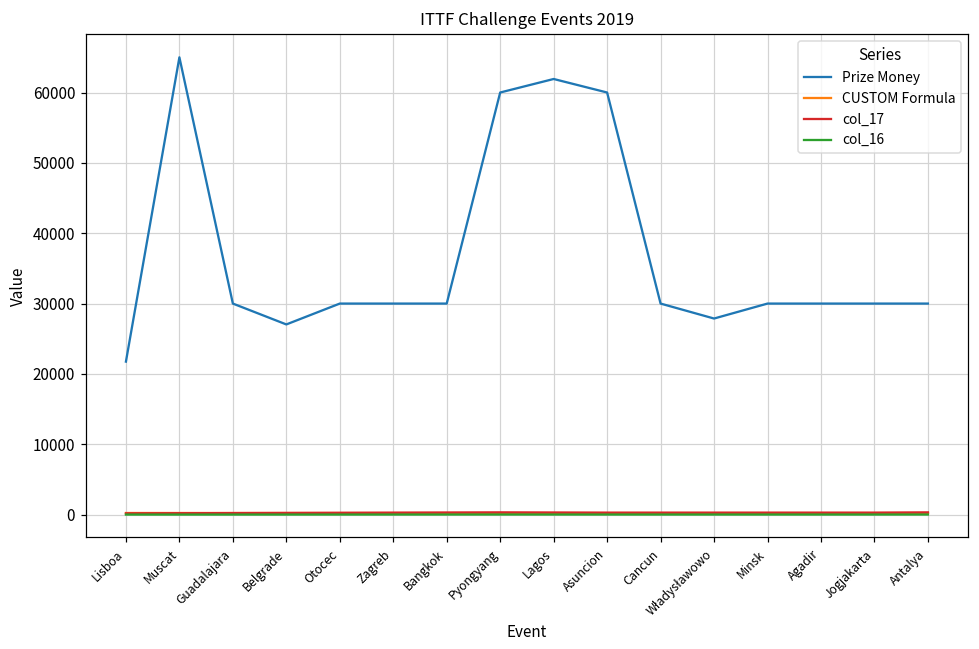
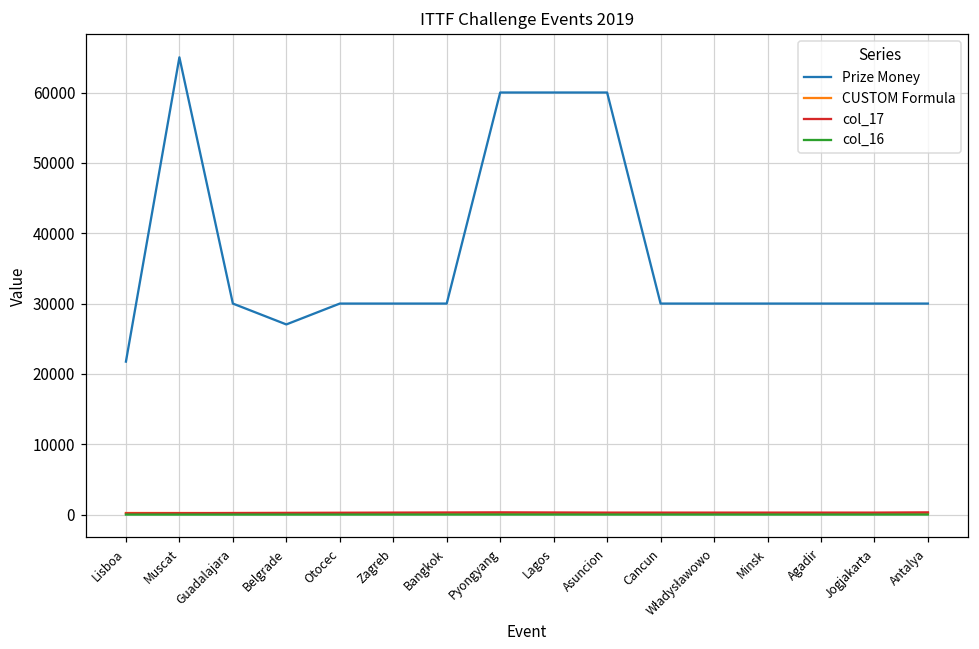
  {
    "Prize Money": {
      "Lisboa": 22000,
      "Muscat": 65000,
      "Guadalajara": 30000,
      "Belgrade": 27000,
      "Otocec": 30000,
      "Zagreb": 30000,
      "Bangkok": 30000,
      "Pyongyang": 60000,
-     "Lagos": 62000,
+     "Lagos": 60000,
      "Asuncion": 60000,
      "Cancun": 30000,
-     "Władysławowo": 28000,
+     "Władysławowo": 30000,
      "Minsk": 30000,
      "Agadir": 30000,
      "Jogjakarta": 30000,
      "Antalya": 30000
    }
  }
